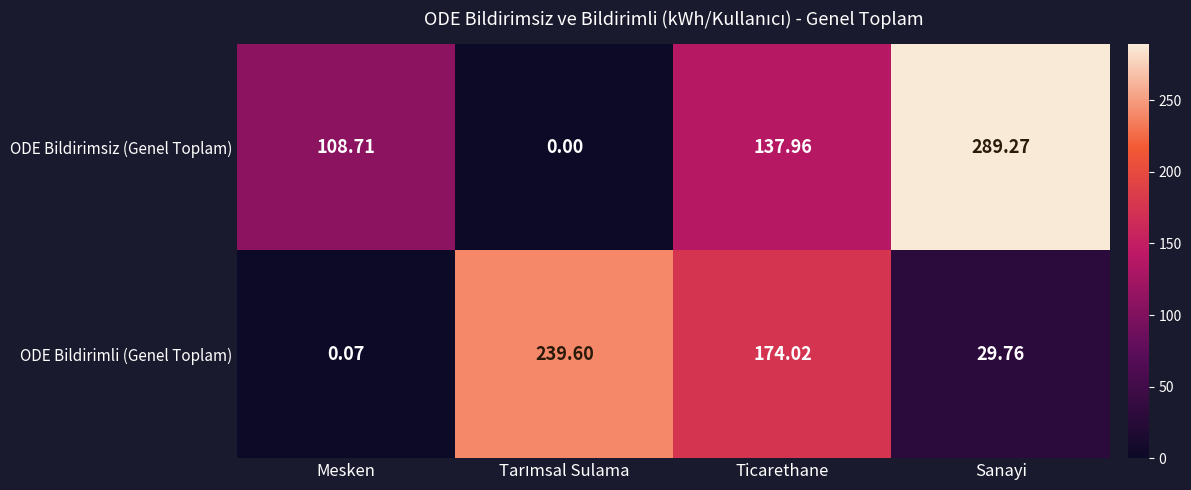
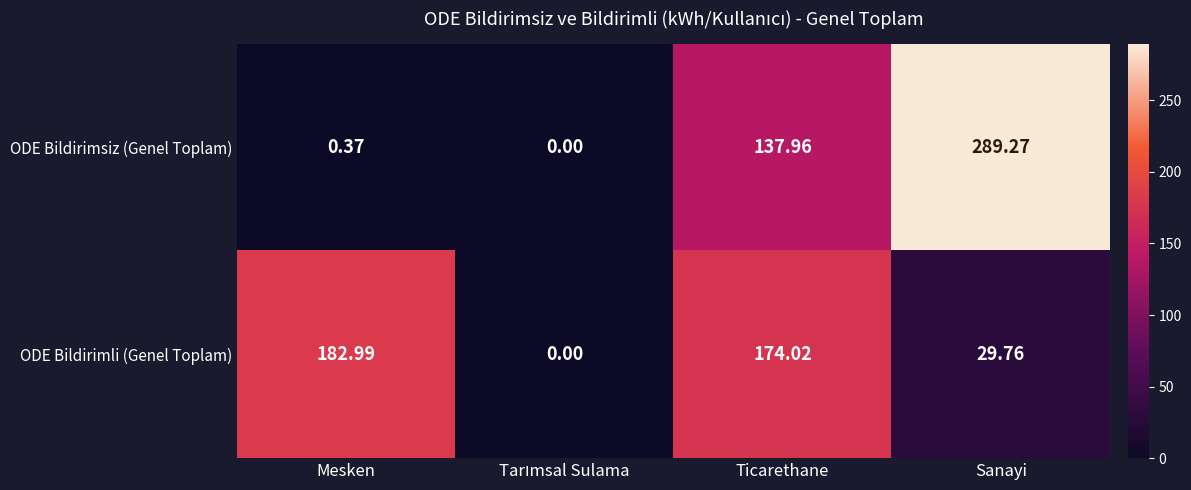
  {
    "ODE Bildirimsiz (Genel Toplam)": {
-     "Mesken": 108.71,
+     "Mesken": 0.37,
      "Tarımsal Sulama": 0.00,
      "Ticarethane": 137.96,
      "Sanayi": 289.27
    },
    "ODE Bildirimli (Genel Toplam)": {
-     "Mesken": 0.07,
-     "Tarımsal Sulama": 239.60,
+     "Mesken": 182.99,
+     "Tarımsal Sulama": 0.00,
      "Ticarethane": 174.02,
      "Sanayi": 29.76
    }
  }
